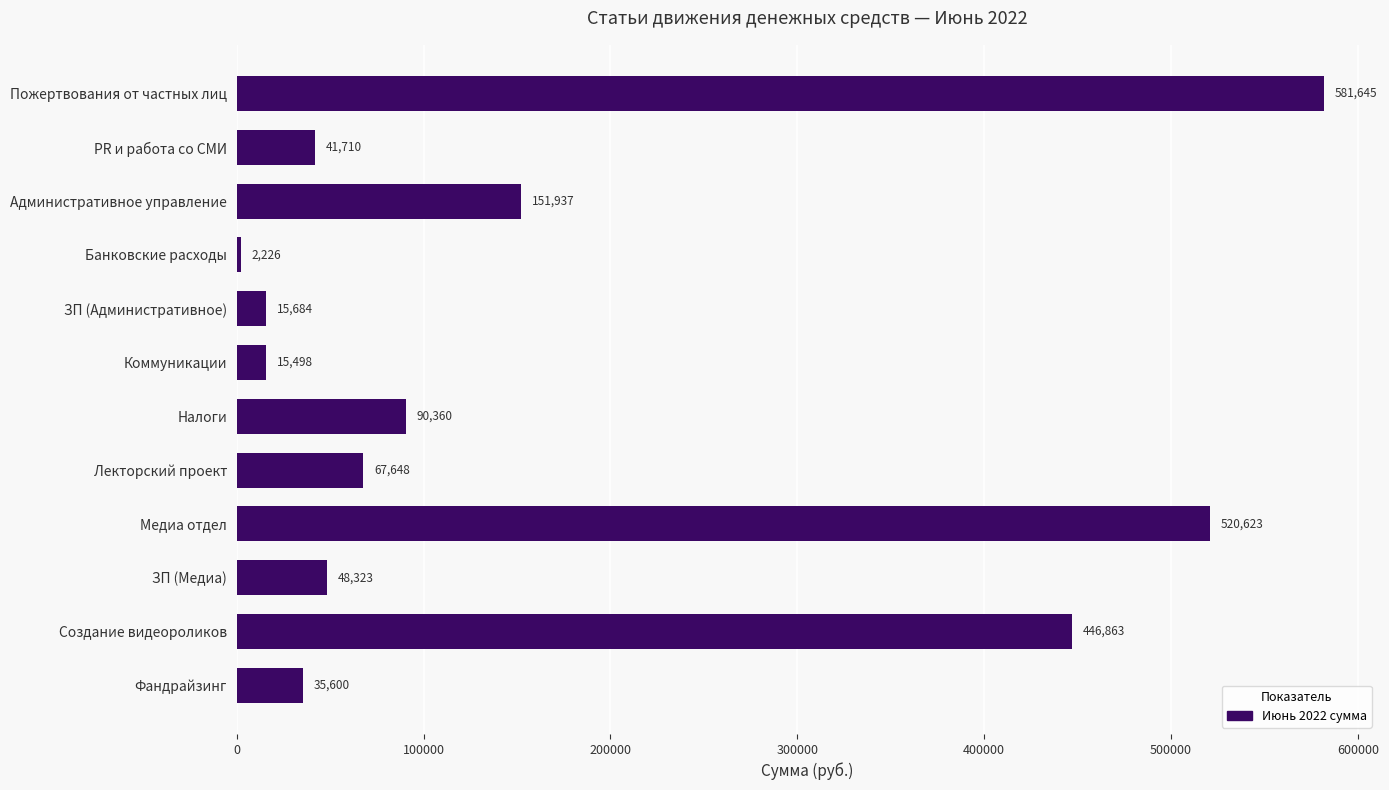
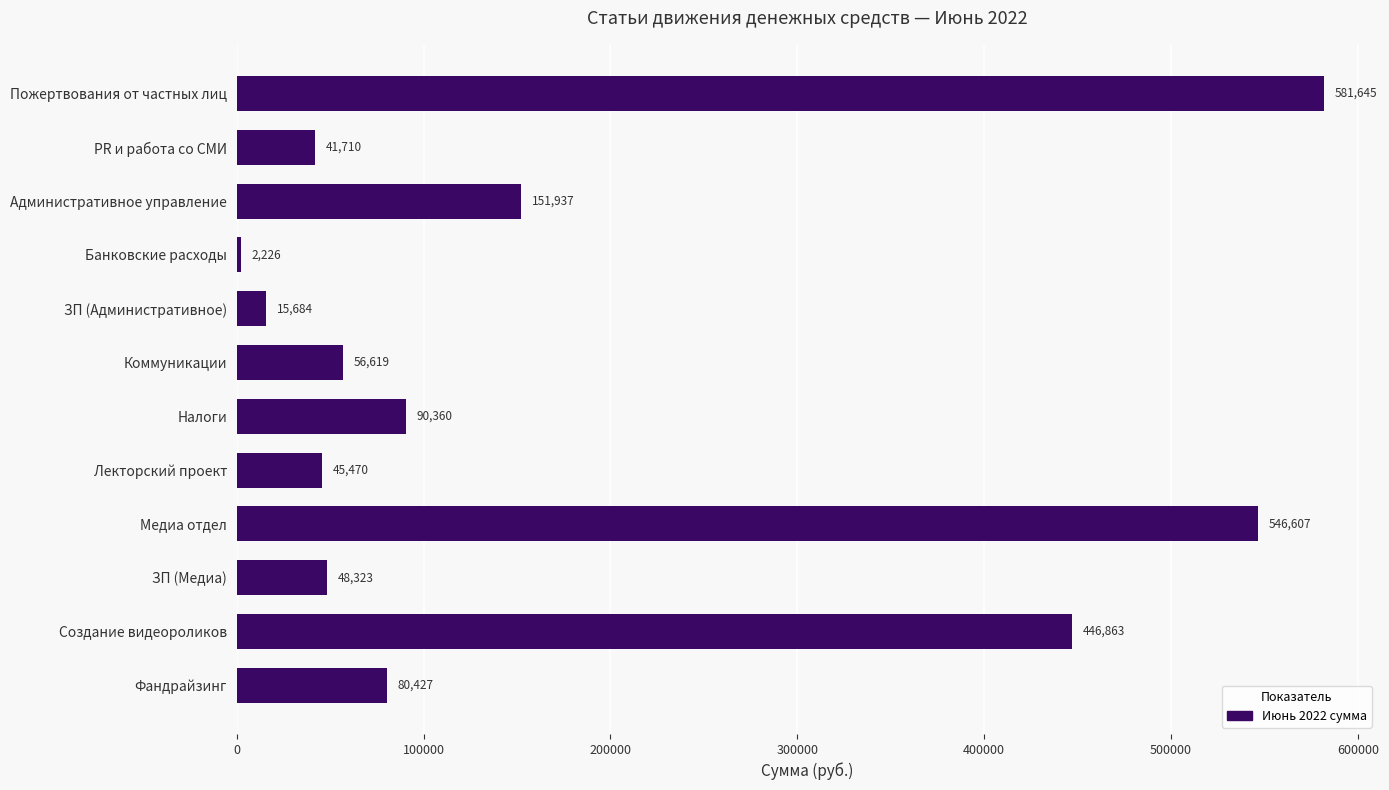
  {
    "Пожертвования от частных лиц": "581,645",
    "PR и работа со СМИ": "41,710",
    "Административное управление": "151,937",
    "Банковские расходы": "2,226",
    "ЗП (Административное)": "15,684",
-   "Коммуникации": "15,498",
+   "Коммуникации": "56,619",
    "Налоги": "90,360",
-   "Лекторский проект": "67,648",
-   "Медиа отдел": "520,623",
+   "Лекторский проект": "45,470",
+   "Медиа отдел": "546,607",
    "ЗП (Медиа)": "48,323",
    "Создание видеороликов": "446,863",
-   "Фандрайзинг": "35,600"
+   "Фандрайзинг": "80,427"
  }
